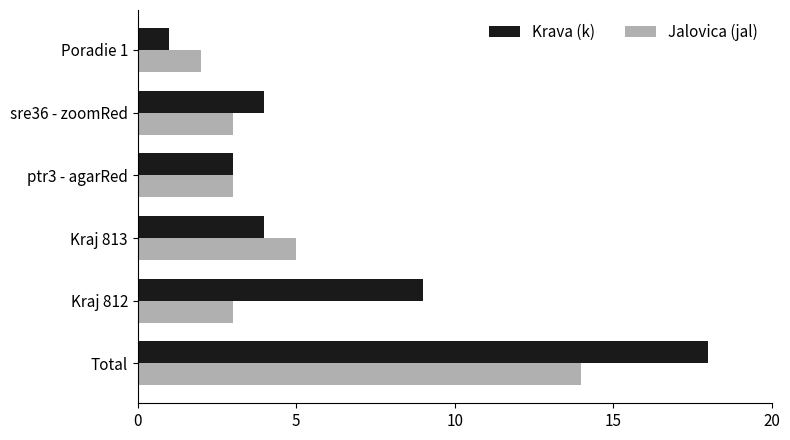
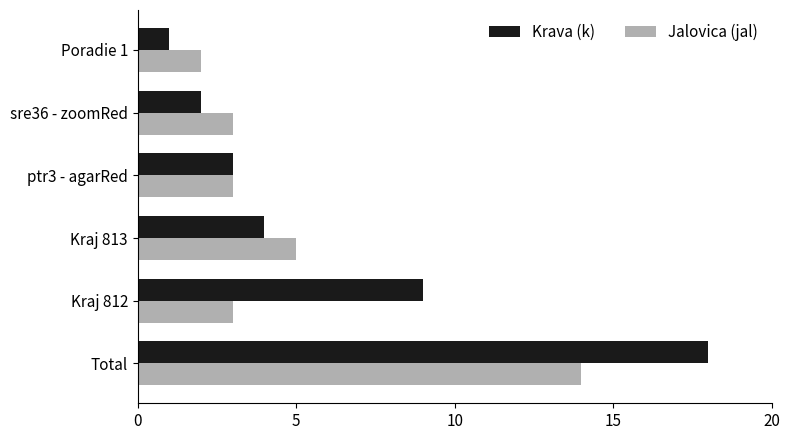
  {
    "Krava (k)": {
      "Poradie 1": 1,
-     "sre36 - zoomRed": 4,
+     "sre36 - zoomRed": 2,
      "ptr3 - agarRed": 3,
      "Kraj 813": 4,
      "Kraj 812": 9,
      "Total": 18
    },
    "Jalovica (jal)": {
      "Poradie 1": 2,
      "sre36 - zoomRed": 3,
      "ptr3 - agarRed": 3,
      "Kraj 813": 5,
      "Kraj 812": 3,
      "Total": 14
    }
  }
